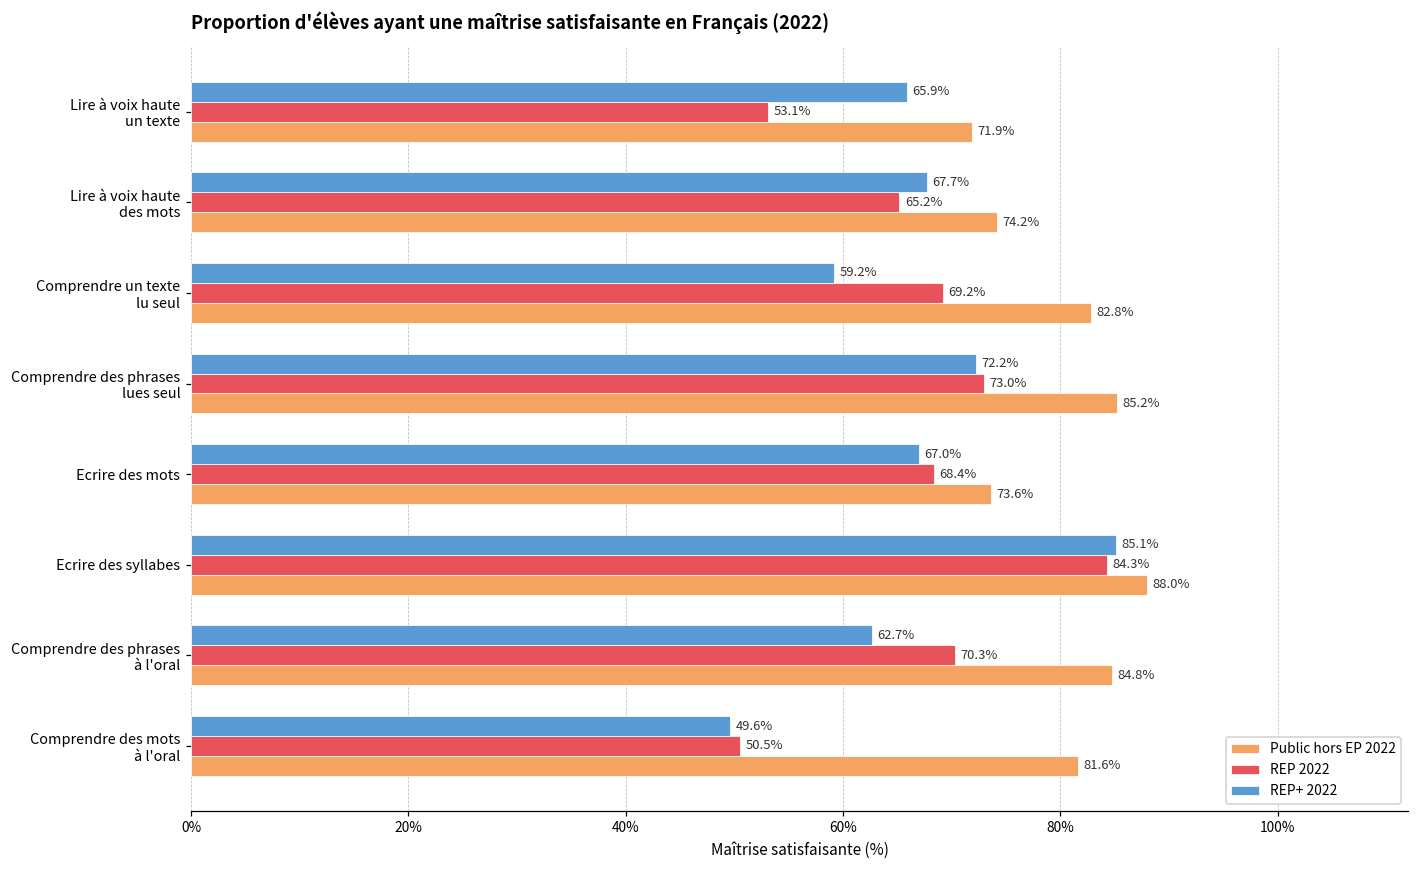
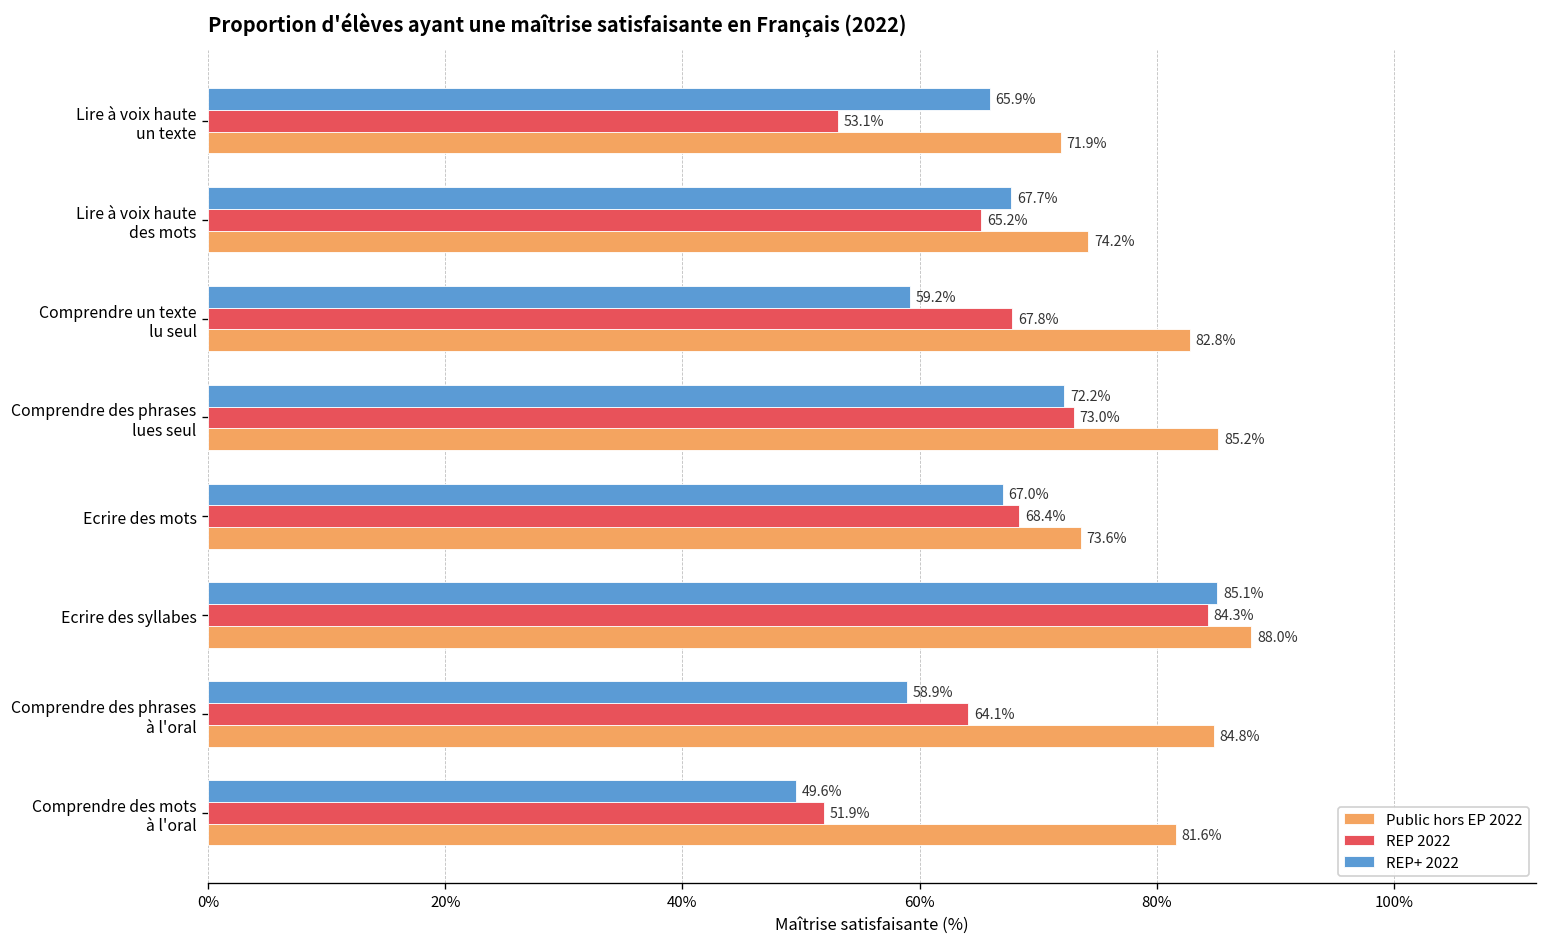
  {
    "Public hors EP 2022": {
      "Lire à voix haute un texte": "71.9%",
      "Lire à voix haute des mots": "74.2%",
      "Comprendre un texte lu seul": "82.8%",
      "Comprendre des phrases lues seul": "85.2%",
      "Ecrire des mots": "73.6%",
      "Ecrire des syllabes": "88.0%",
      "Comprendre des phrases à l'oral": "84.8%",
      "Comprendre des mots à l'oral": "81.6%"
    },
    "REP 2022": {
      "Lire à voix haute un texte": "53.1%",
      "Lire à voix haute des mots": "65.2%",
-     "Comprendre un texte lu seul": "69.2%",
+     "Comprendre un texte lu seul": "67.8%",
      "Comprendre des phrases lues seul": "73.0%",
      "Ecrire des mots": "68.4%",
      "Ecrire des syllabes": "84.3%",
-     "Comprendre des phrases à l'oral": "70.3%",
-     "Comprendre des mots à l'oral": "50.5%"
+     "Comprendre des phrases à l'oral": "64.1%",
+     "Comprendre des mots à l'oral": "51.9%"
    },
    "REP+ 2022": {
      "Lire à voix haute un texte": "65.9%",
      "Lire à voix haute des mots": "67.7%",
      "Comprendre un texte lu seul": "59.2%",
      "Comprendre des phrases lues seul": "72.2%",
      "Ecrire des mots": "67.0%",
      "Ecrire des syllabes": "85.1%",
-     "Comprendre des phrases à l'oral": "62.7%",
+     "Comprendre des phrases à l'oral": "58.9%",
      "Comprendre des mots à l'oral": "49.6%"
    }
  }
